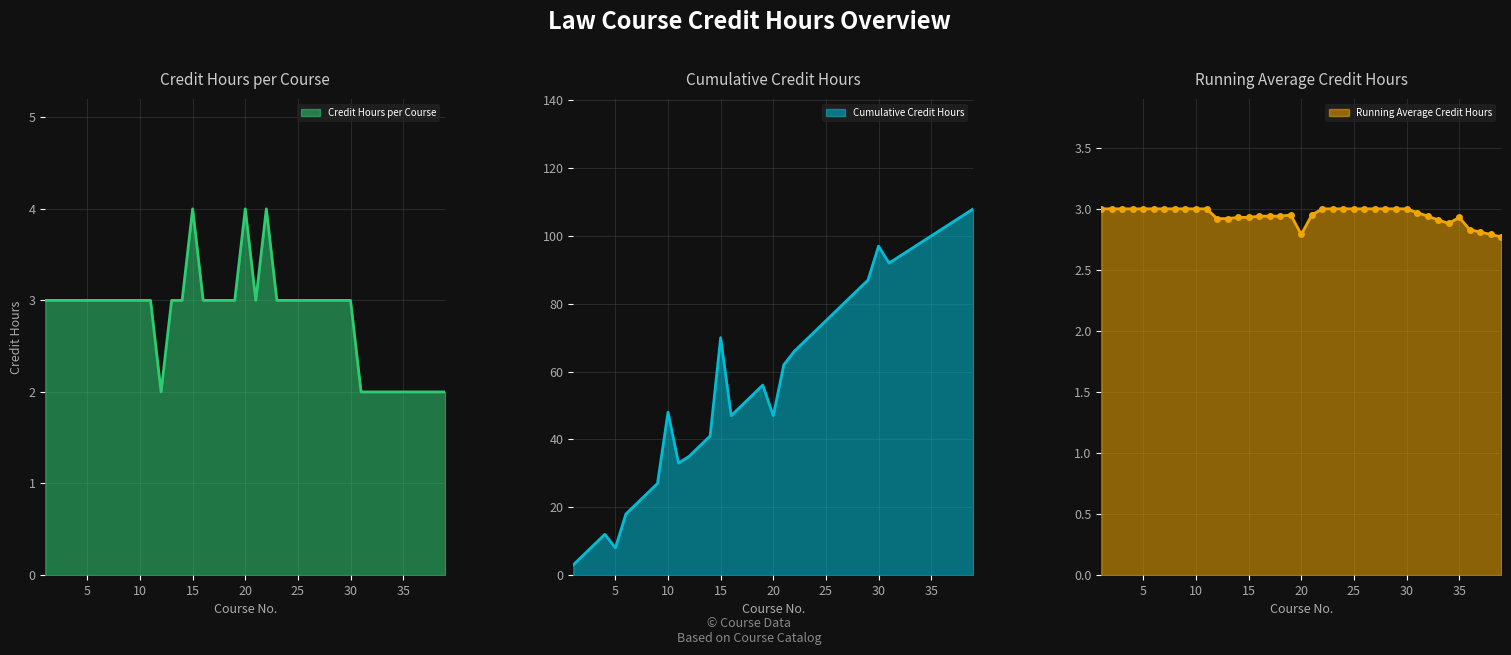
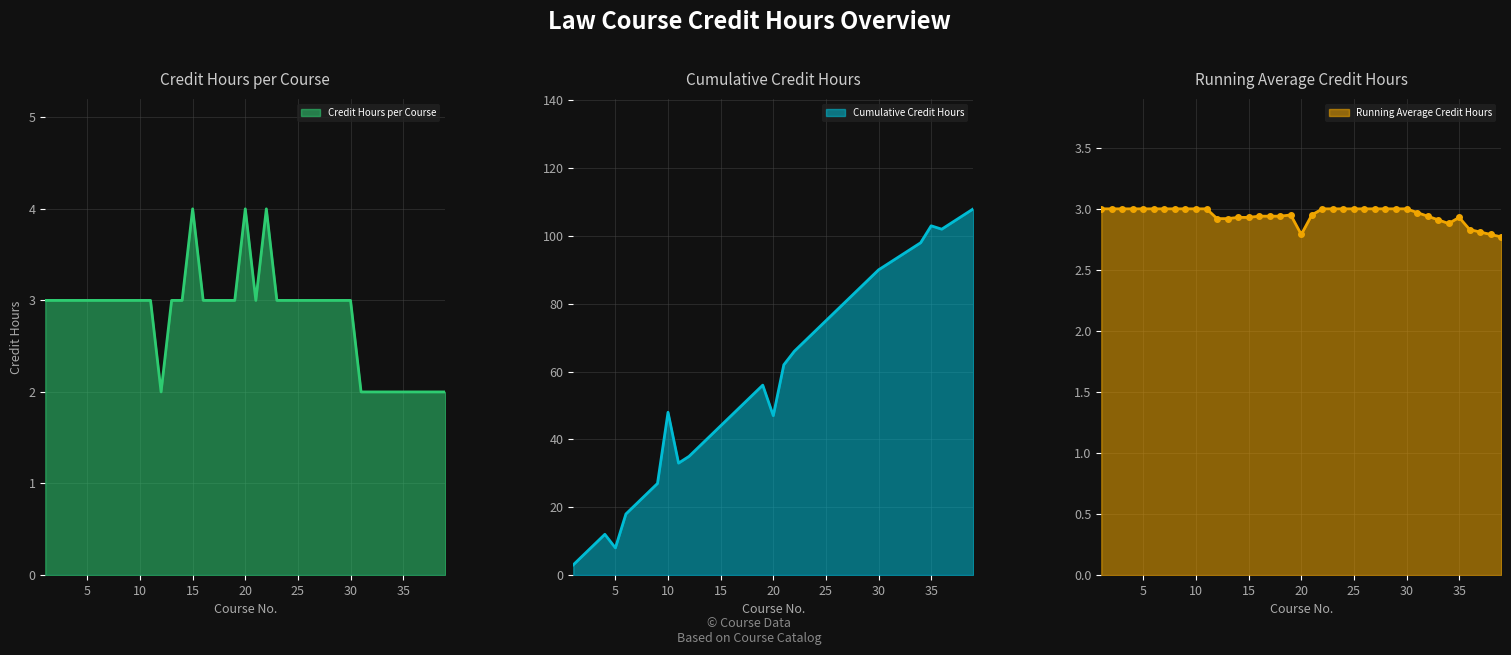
  {
    "Credit Hours per Course": {
      "5": 3.0,
      "10": 3.0,
      "15": 4.0,
      "20": 4.0,
      "25": 3.0,
      "30": 3.0,
      "35": 2.0
    },
    "Cumulative Credit Hours": {
      "5": 8,
      "10": 48,
-     "15": 70,
+     "15": 44,
      "20": 47,
      "25": 75,
-     "30": 97,
-     "35": 100
+     "30": 90,
+     "35": 103
    },
    "Running Average Credit Hours": {
      "5": 3.00,
      "10": 3.00,
      "15": 2.93,
      "20": 2.79,
      "25": 3.00,
      "30": 3.00,
      "35": 2.93
    }
  }
